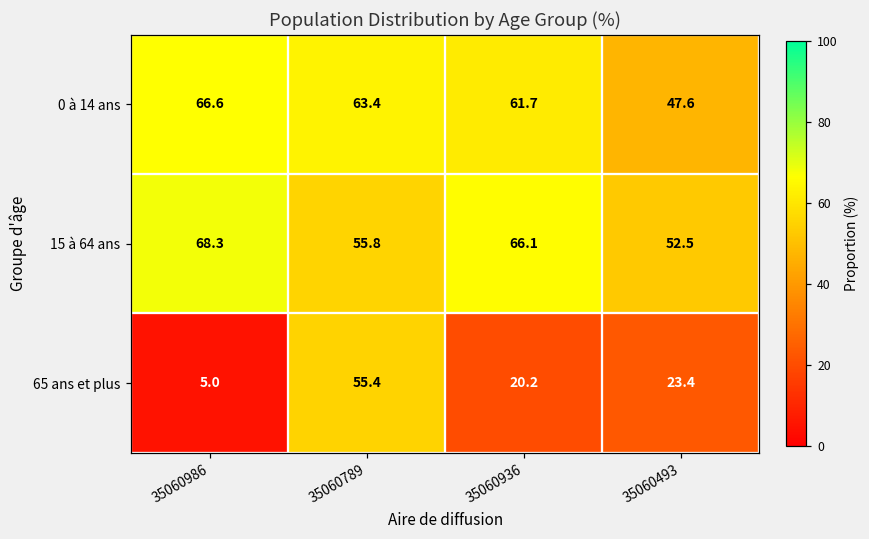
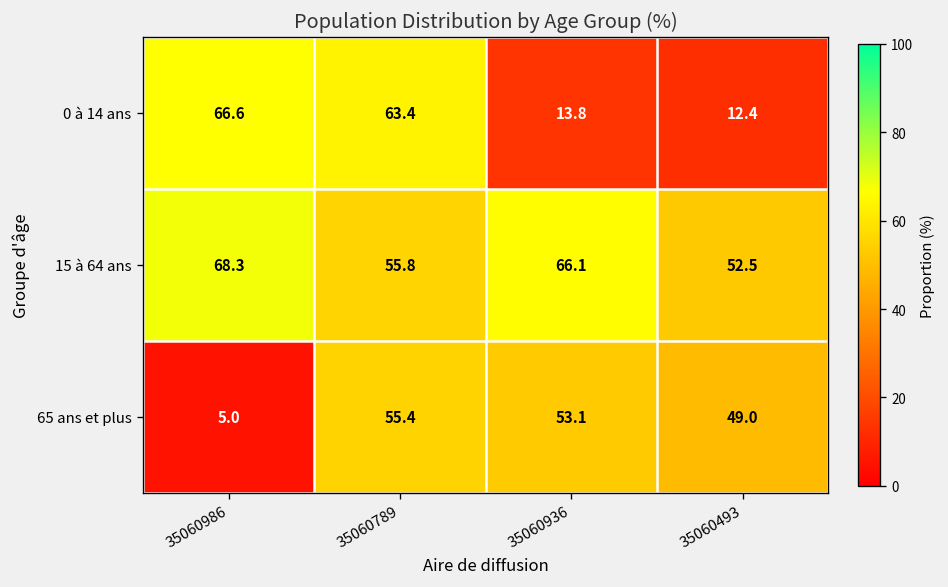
  {
    "0 à 14 ans": {
      "35060986": 66.6,
      "35060789": 63.4,
-     "35060936": 61.7,
-     "35060493": 47.6
+     "35060936": 13.8,
+     "35060493": 12.4
    },
    "15 à 64 ans": {
      "35060986": 68.3,
      "35060789": 55.8,
      "35060936": 66.1,
      "35060493": 52.5
    },
    "65 ans et plus": {
      "35060986": 5.0,
      "35060789": 55.4,
-     "35060936": 20.2,
-     "35060493": 23.4
+     "35060936": 53.1,
+     "35060493": 49.0
    }
  }
